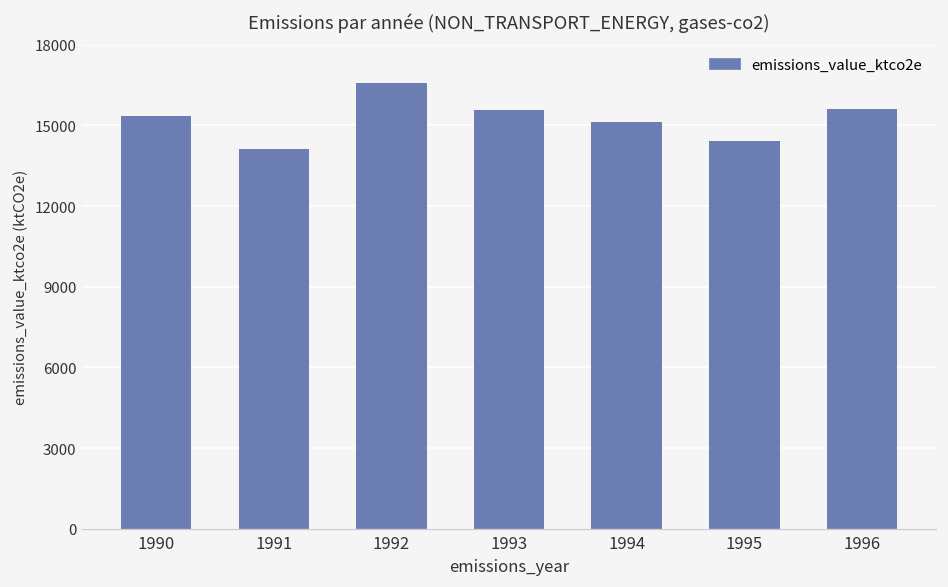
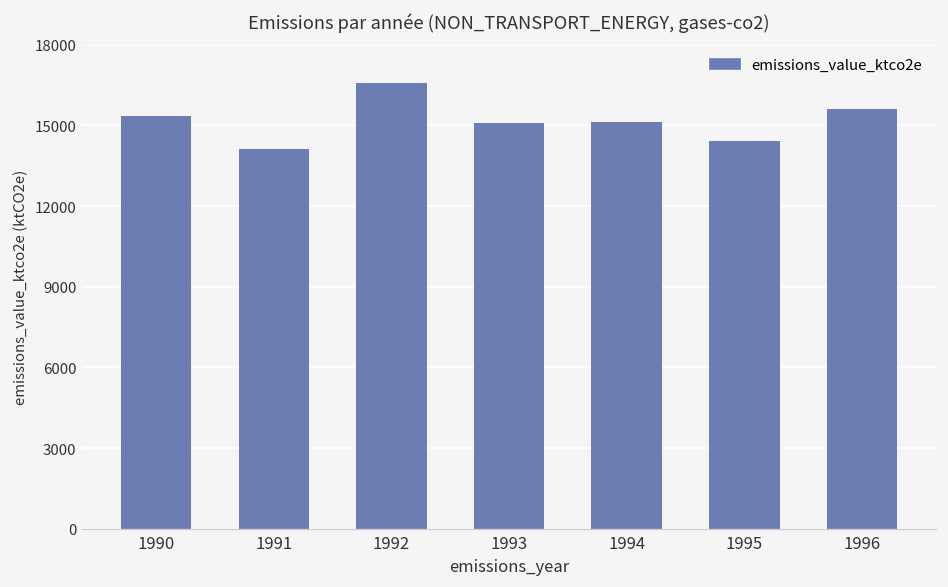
  {
    "1990": 15300,
    "1991": 14100,
    "1992": 16600,
-   "1993": 15600,
+   "1993": 15100,
    "1994": 15100,
    "1995": 14400,
    "1996": 15600
  }
